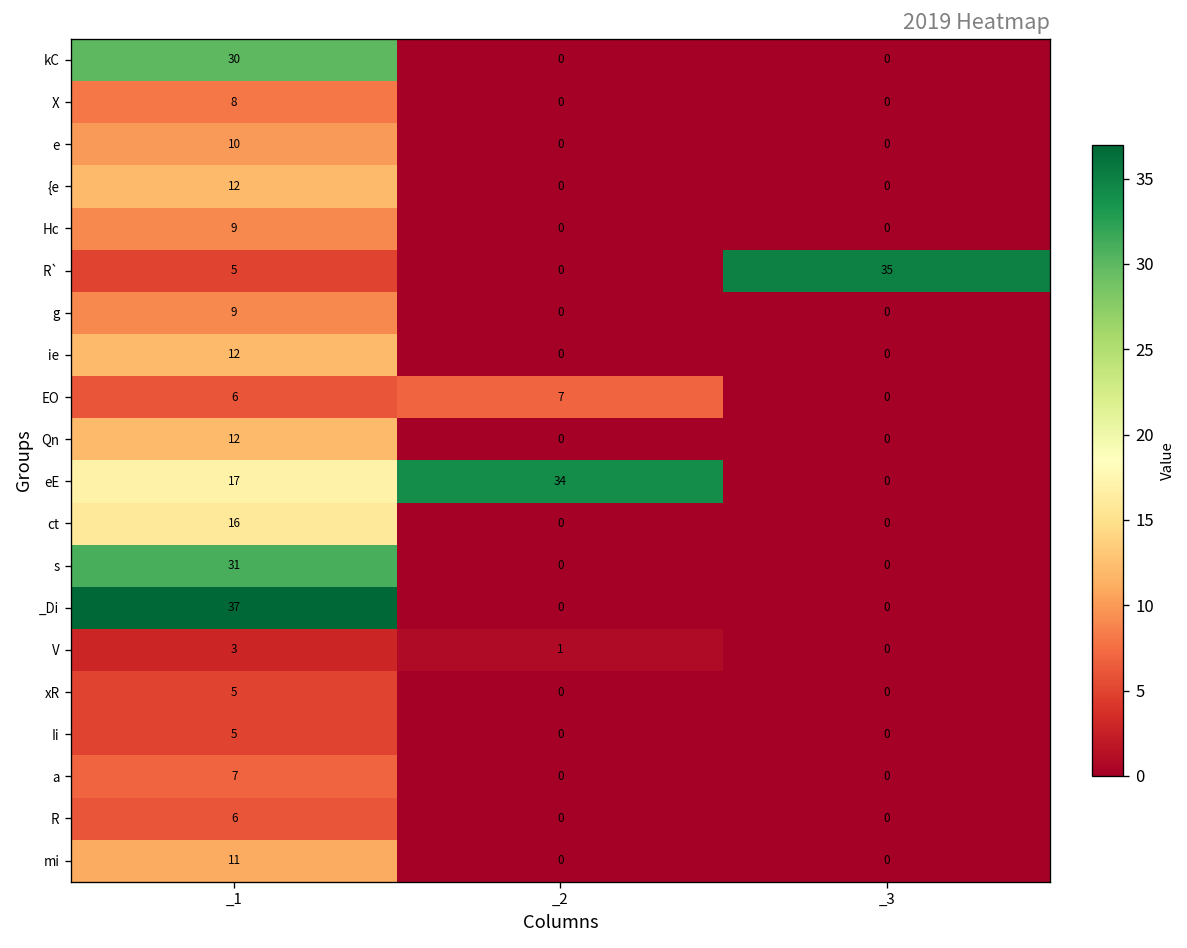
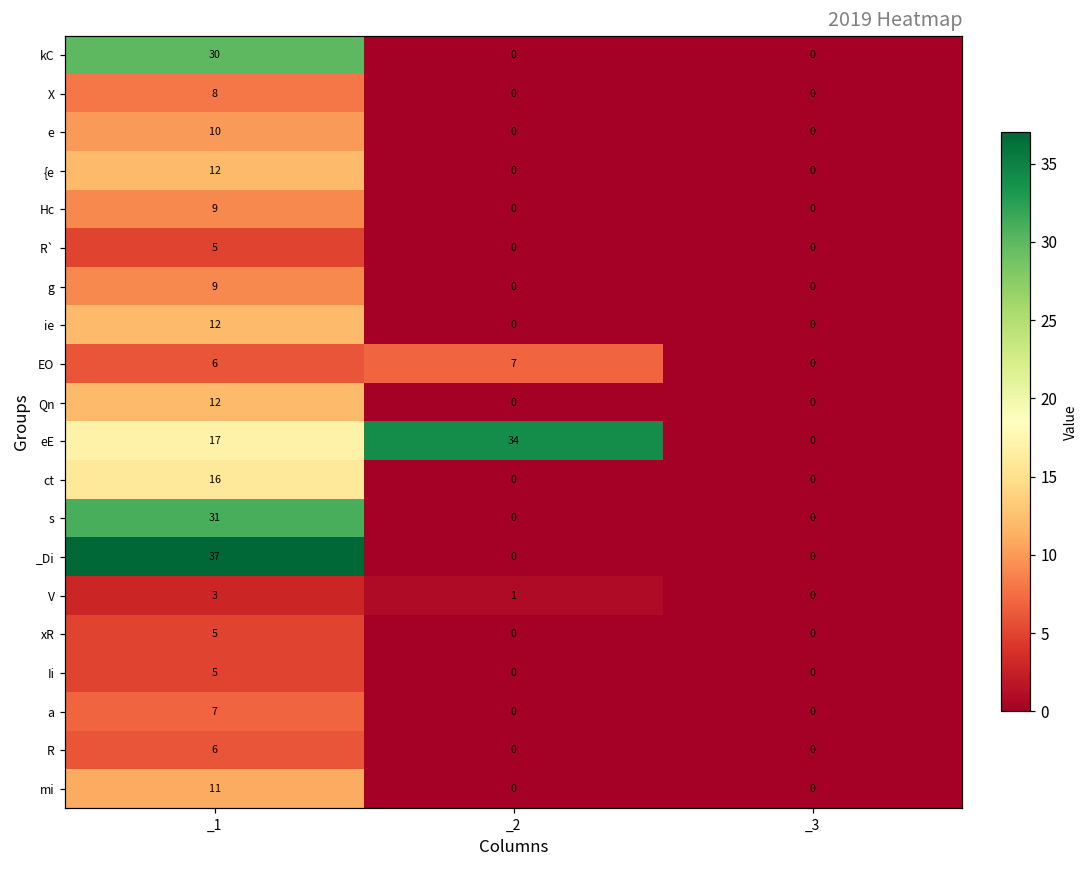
  {
    "kC": {
      "_1": 30,
      "_2": 0,
      "_3": 0
    },
    "X": {
      "_1": 8,
      "_2": 0,
      "_3": 0
    },
    "e": {
      "_1": 10,
      "_2": 0,
      "_3": 0
    },
    "{e": {
      "_1": 12,
      "_2": 0,
      "_3": 0
    },
    "Hc": {
      "_1": 9,
      "_2": 0,
      "_3": 0
    },
    "R`": {
      "_1": 5,
      "_2": 0,
-     "_3": 35
+     "_3": 0
    },
    "g": {
      "_1": 9,
      "_2": 0,
      "_3": 0
    },
    "ie": {
      "_1": 12,
      "_2": 0,
      "_3": 0
    },
    "EO": {
      "_1": 6,
      "_2": 7,
      "_3": 0
    },
    "Qn": {
      "_1": 12,
      "_2": 0,
      "_3": 0
    },
    "eE": {
      "_1": 17,
      "_2": 34,
      "_3": 0
    },
    "ct": {
      "_1": 16,
      "_2": 0,
      "_3": 0
    },
    "s": {
      "_1": 31,
      "_2": 0,
      "_3": 0
    },
    "_Di": {
      "_1": 37,
      "_2": 0,
      "_3": 0
    },
    "V": {
      "_1": 3,
      "_2": 1,
      "_3": 0
    },
    "xR": {
      "_1": 5,
      "_2": 0,
      "_3": 0
    },
    "Ii": {
      "_1": 5,
      "_2": 0,
      "_3": 0
    },
    "a": {
      "_1": 7,
      "_2": 0,
      "_3": 0
    },
    "R": {
      "_1": 6,
      "_2": 0,
      "_3": 0
    },
    "mi": {
      "_1": 11,
      "_2": 0,
      "_3": 0
    }
  }
